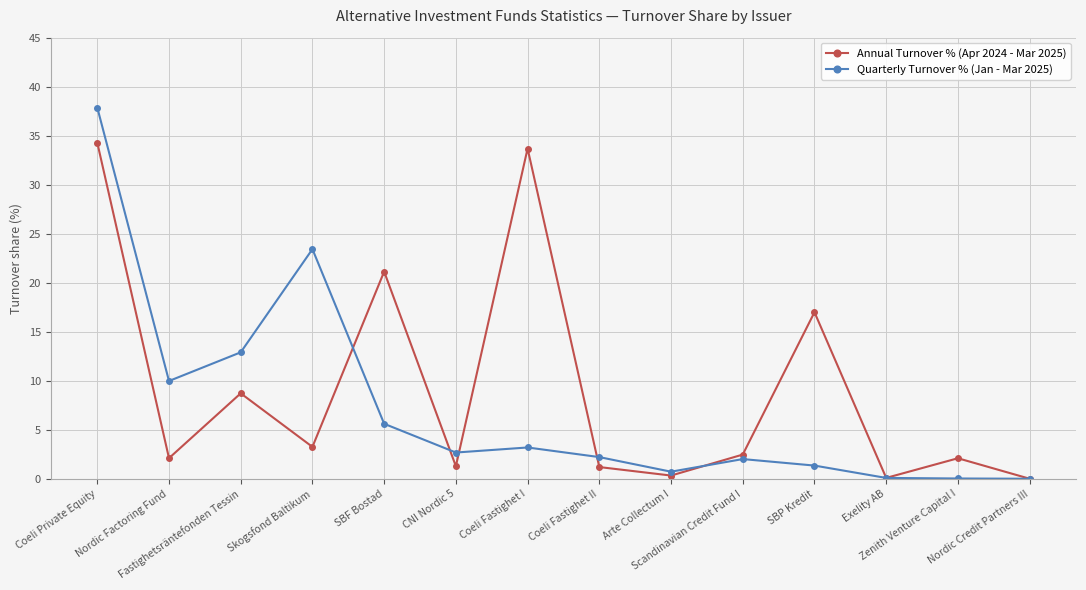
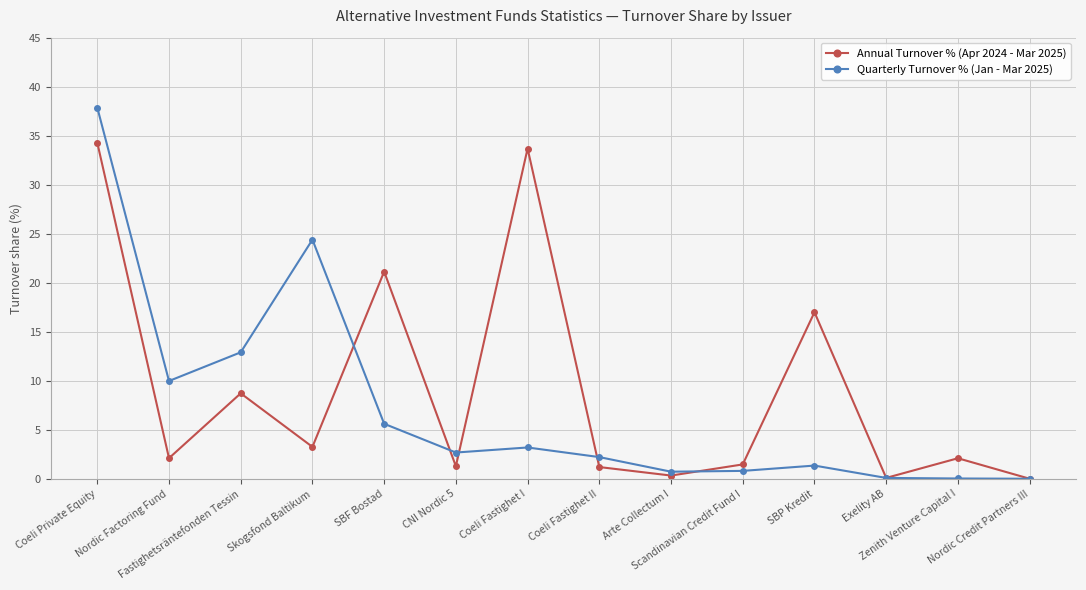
  {
    "Annual Turnover % (Apr 2024 - Mar 2025)": {
      "Coeli Private Equity": 34,
      "Nordic Factoring Fund": 2,
      "Fastighetsräntefonden Tessin": 9,
      "Skogsfond Baltikum": 3,
      "SBF Bostad": 21,
      "CNI Nordic 5": 1,
      "Coeli Fastighet I": 34,
      "Coeli Fastighet II": 1,
      "Arte Collectum I": 0,
-     "Scandinavian Credit Fund I": 2,
+     "Scandinavian Credit Fund I": 1,
      "SBP Kredit": 17,
      "Zenith Venture Capital I": 2
    },
    "Quarterly Turnover % (Jan - Mar 2025)": {
      "Coeli Private Equity": 38,
      "Nordic Factoring Fund": 10,
      "Fastighetsräntefonden Tessin": 13,
-     "Skogsfond Baltikum": 23,
+     "Skogsfond Baltikum": 24,
      "SBF Bostad": 6,
      "CNI Nordic 5": 3,
      "Coeli Fastighet I": 3,
      "Coeli Fastighet II": 2,
      "Arte Collectum I": 1,
-     "Scandinavian Credit Fund I": 2,
+     "Scandinavian Credit Fund I": 1,
      "SBP Kredit": 1,
      "Zenith Venture Capital I": 0
    }
  }
